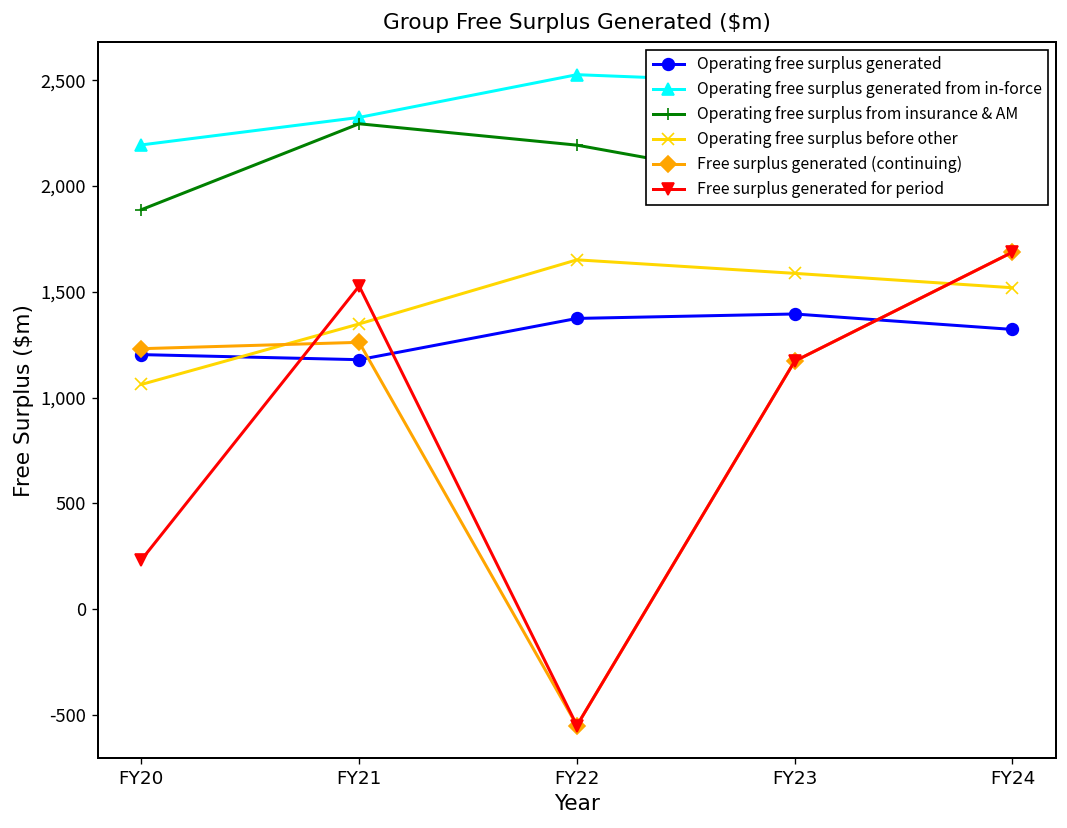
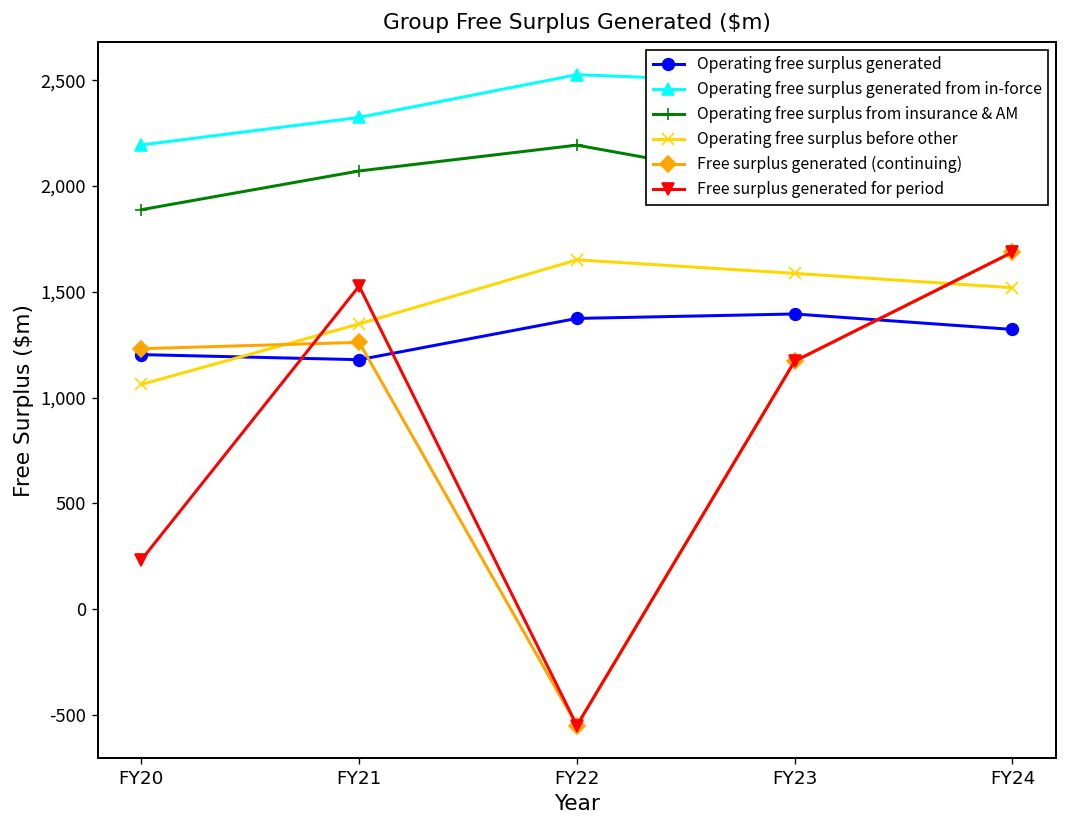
  {
    "Operating free surplus generated": {
      "FY20": "1,200",
      "FY21": "1,180",
      "FY22": "1,370",
      "FY23": "1,400",
      "FY24": "1,320"
    },
    "Operating free surplus generated from in-force": {
      "FY20": "2,190",
      "FY21": "2,320",
      "FY22": "2,530"
    },
    "Operating free surplus from insurance & AM": {
      "FY20": "1,890",
-     "FY21": "2,290",
+     "FY21": "2,070",
      "FY22": "2,190",
      "FY24": "1,940"
    },
    "Free surplus generated for period": {
      "FY20": "230",
      "FY21": "1,530"
    }
  }
